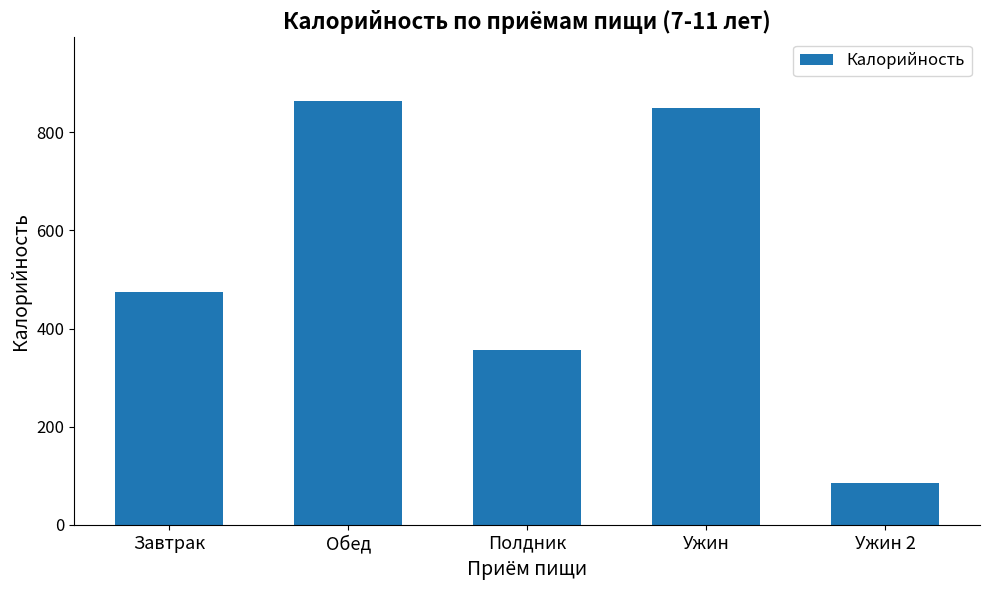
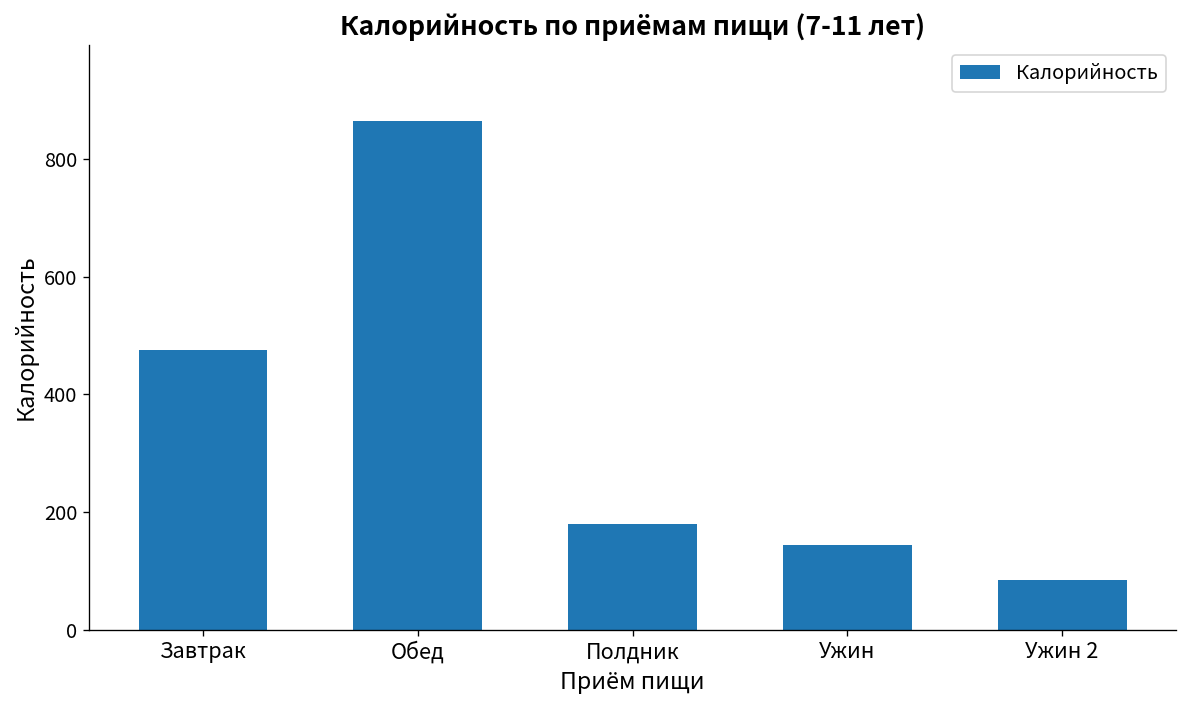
  {
    "Завтрак": 470,
    "Обед": 860,
-   "Полдник": 360,
-   "Ужин": 850,
+   "Полдник": 180,
+   "Ужин": 140,
    "Ужин 2": 90
  }
